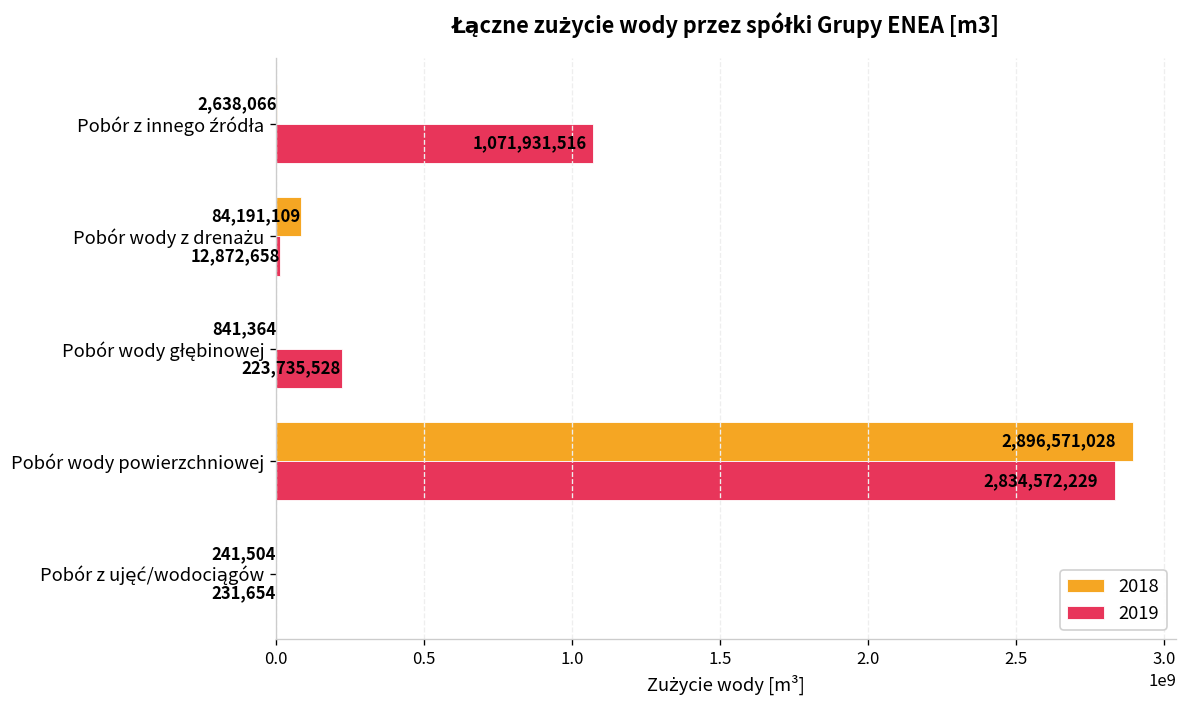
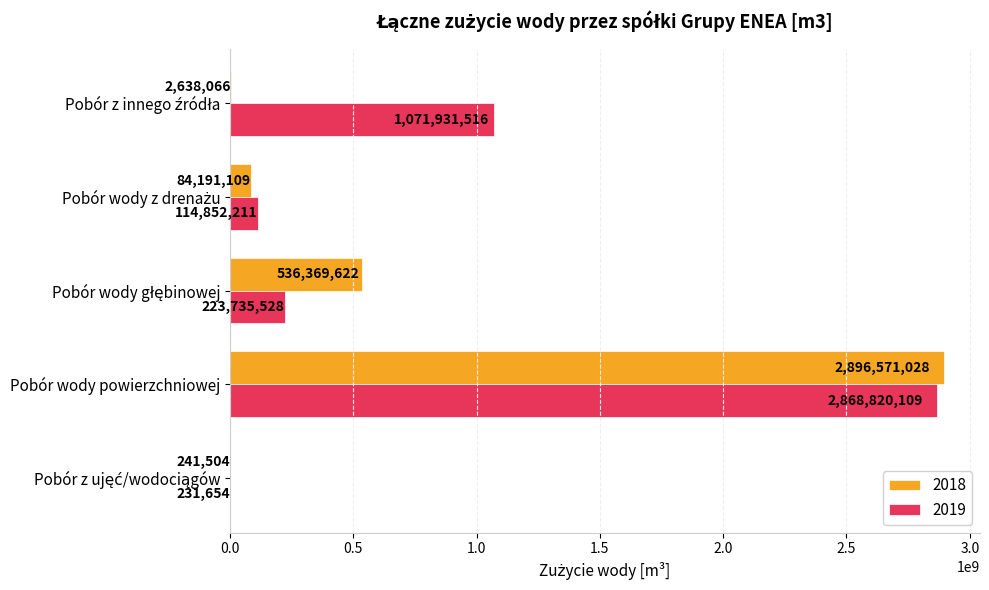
  {
    "2018": {
      "Pobór z innego źródła": "2,638,066",
      "Pobór wody z drenażu": "84,191,109",
-     "Pobór wody głębinowej": "841,364",
+     "Pobór wody głębinowej": "536,369,622",
      "Pobór wody powierzchniowej": "2,896,571,028",
      "Pobór z ujęć/wodociągów": "241,504"
    },
    "2019": {
      "Pobór z innego źródła": "1,071,931,516",
-     "Pobór wody z drenażu": "12,872,658",
+     "Pobór wody z drenażu": "114,852,211",
      "Pobór wody głębinowej": "223,735,528",
-     "Pobór wody powierzchniowej": "2,834,572,229",
+     "Pobór wody powierzchniowej": "2,868,820,109",
      "Pobór z ujęć/wodociągów": "231,654"
    }
  }
